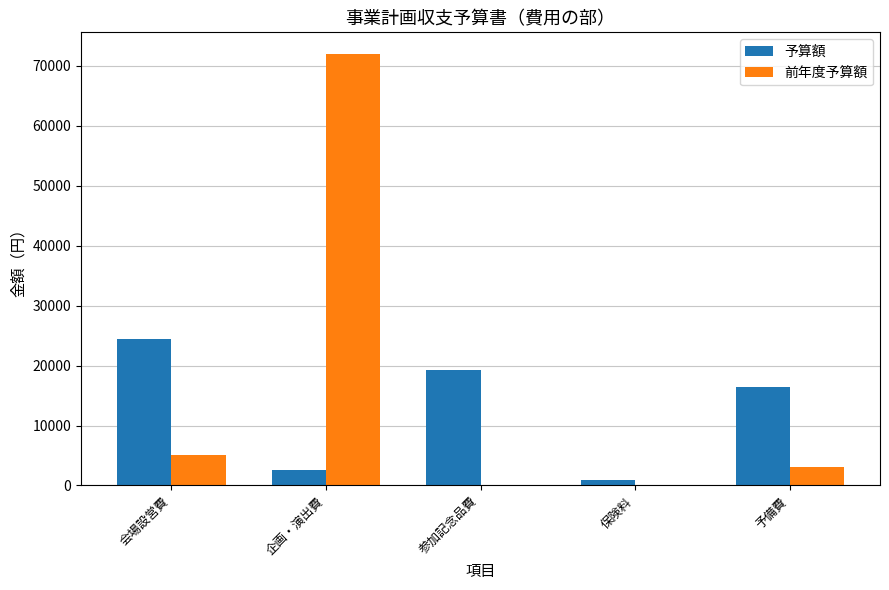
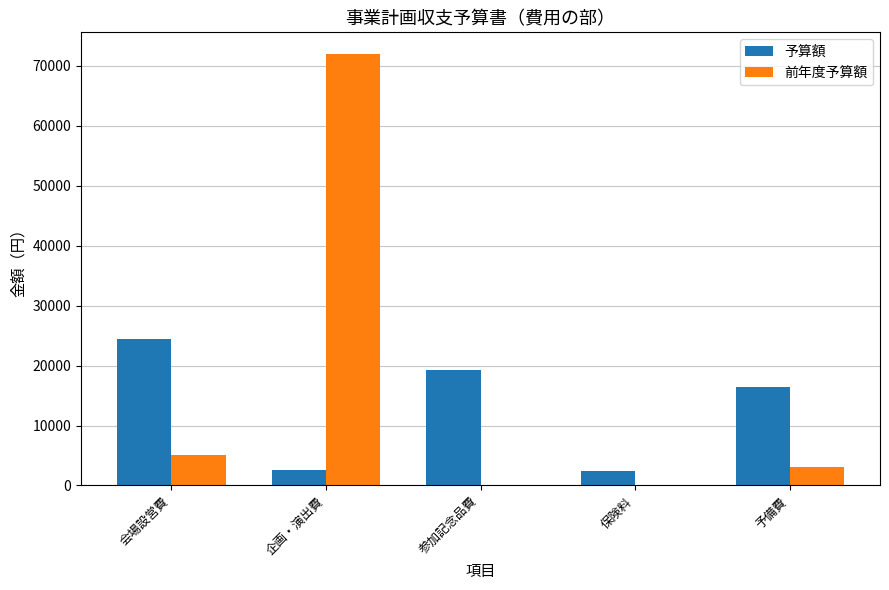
  {
    "予算額": {
      "会場設営費": 24000,
      "企画・演出費": 3000,
      "参加記念品費": 19000,
-     "保険料": 1000,
+     "保険料": 2000,
      "予備費": 16000
    },
    "前年度予算額": {
      "会場設営費": 5000,
      "企画・演出費": 72000,
      "参加記念品費": 0,
      "保険料": 0,
      "予備費": 3000
    }
  }
